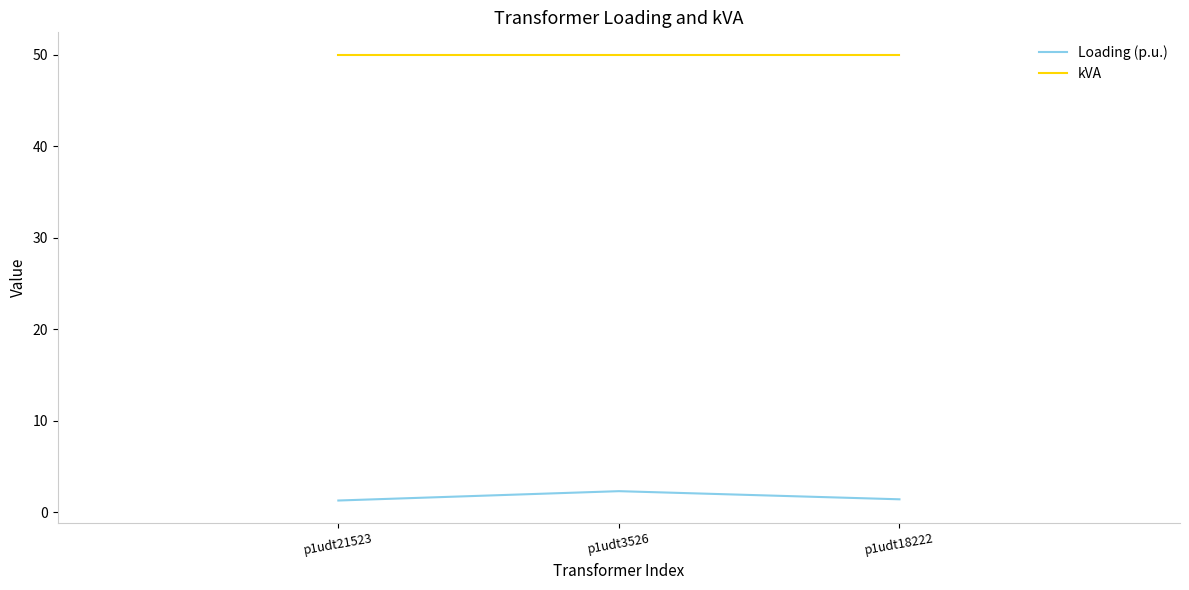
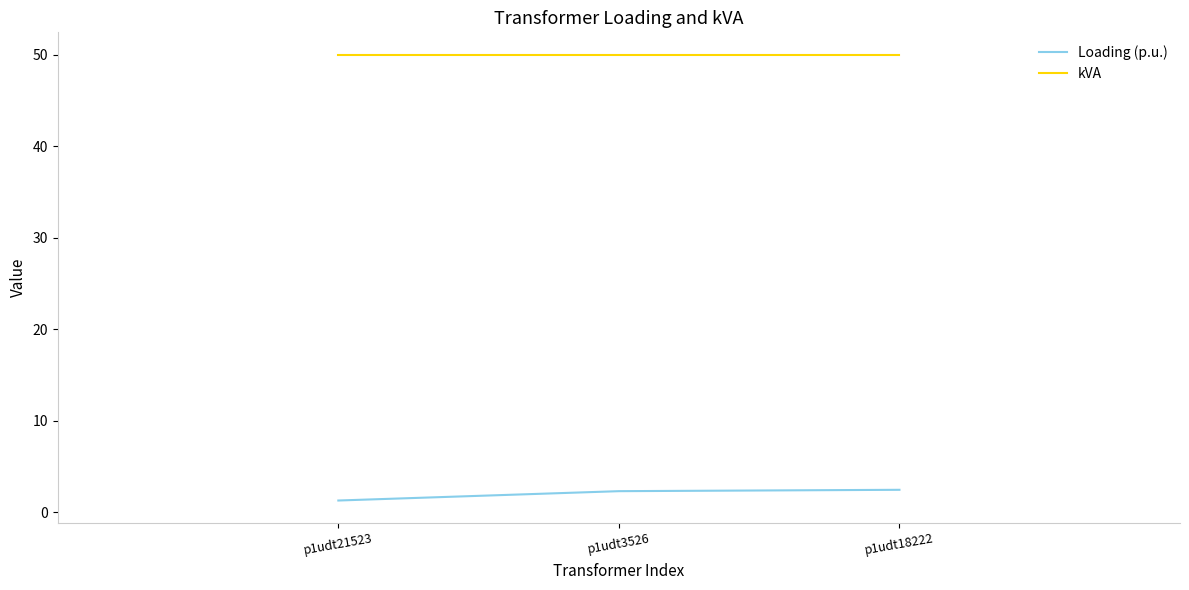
  {
    "Loading (p.u.)": {
      "p1udt21523": 1,
      "p1udt3526": 2,
-     "p1udt18222": 1
+     "p1udt18222": 2
    },
    "kVA": {
      "p1udt21523": 50,
      "p1udt3526": 50,
      "p1udt18222": 50
    }
  }
